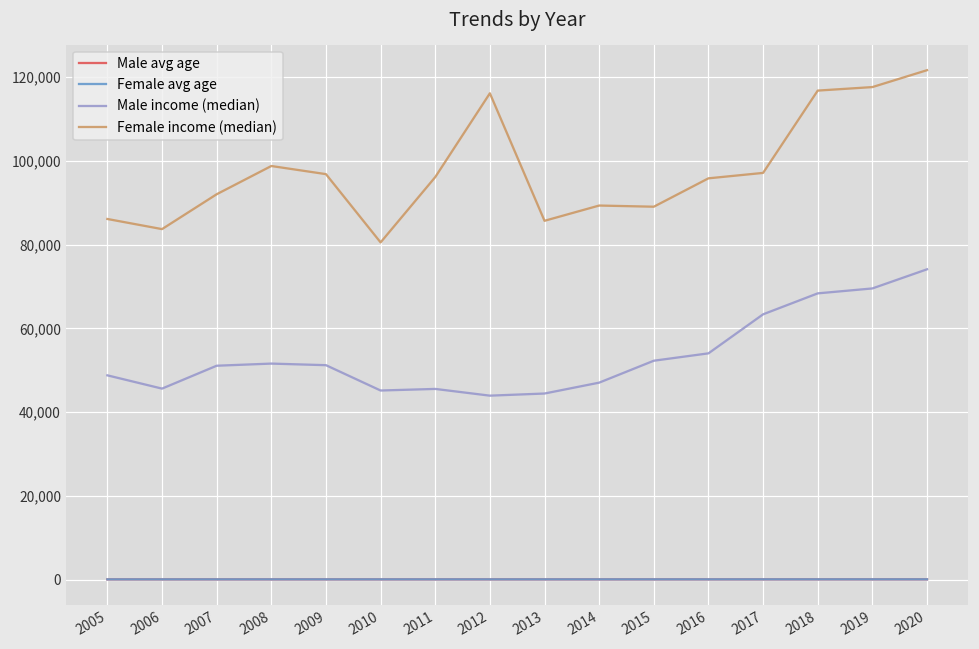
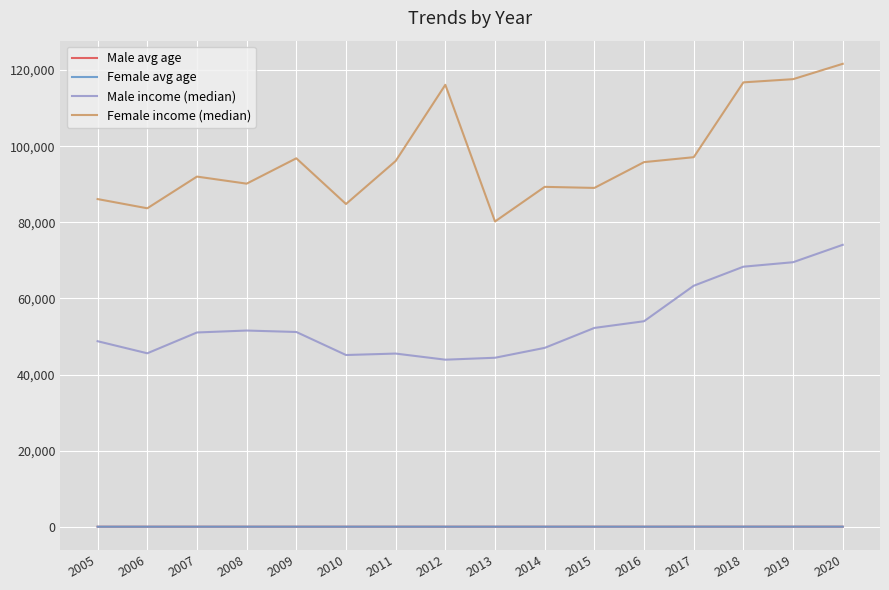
  {
    "Female income (median)": {
      "2005": "86,000",
      "2006": "84,000",
      "2007": "92,000",
-     "2008": "99,000",
+     "2008": "90,000",
      "2009": "97,000",
-     "2010": "81,000",
+     "2010": "85,000",
      "2011": "96,000",
      "2012": "116,000",
-     "2013": "86,000",
+     "2013": "80,000",
      "2014": "89,000",
      "2015": "89,000",
      "2016": "96,000",
      "2017": "97,000",
      "2018": "117,000",
      "2019": "118,000",
      "2020": "122,000"
    }
  }
